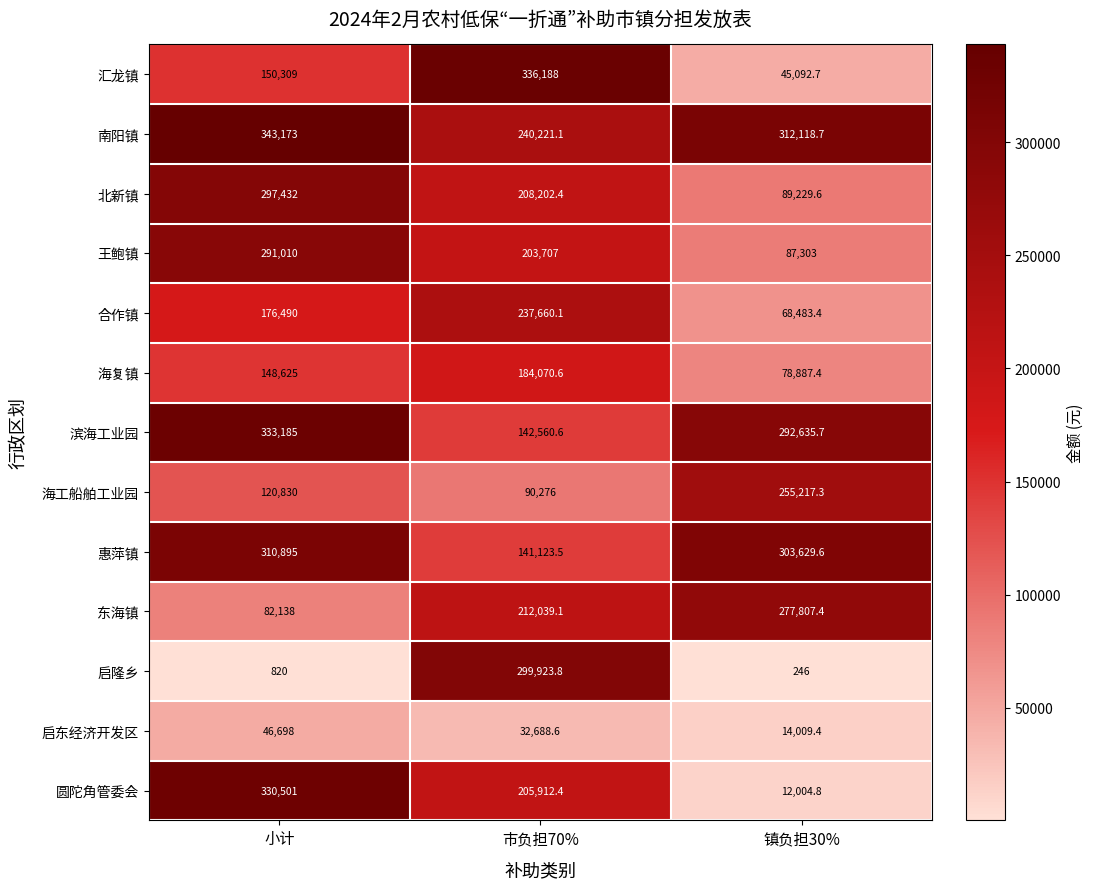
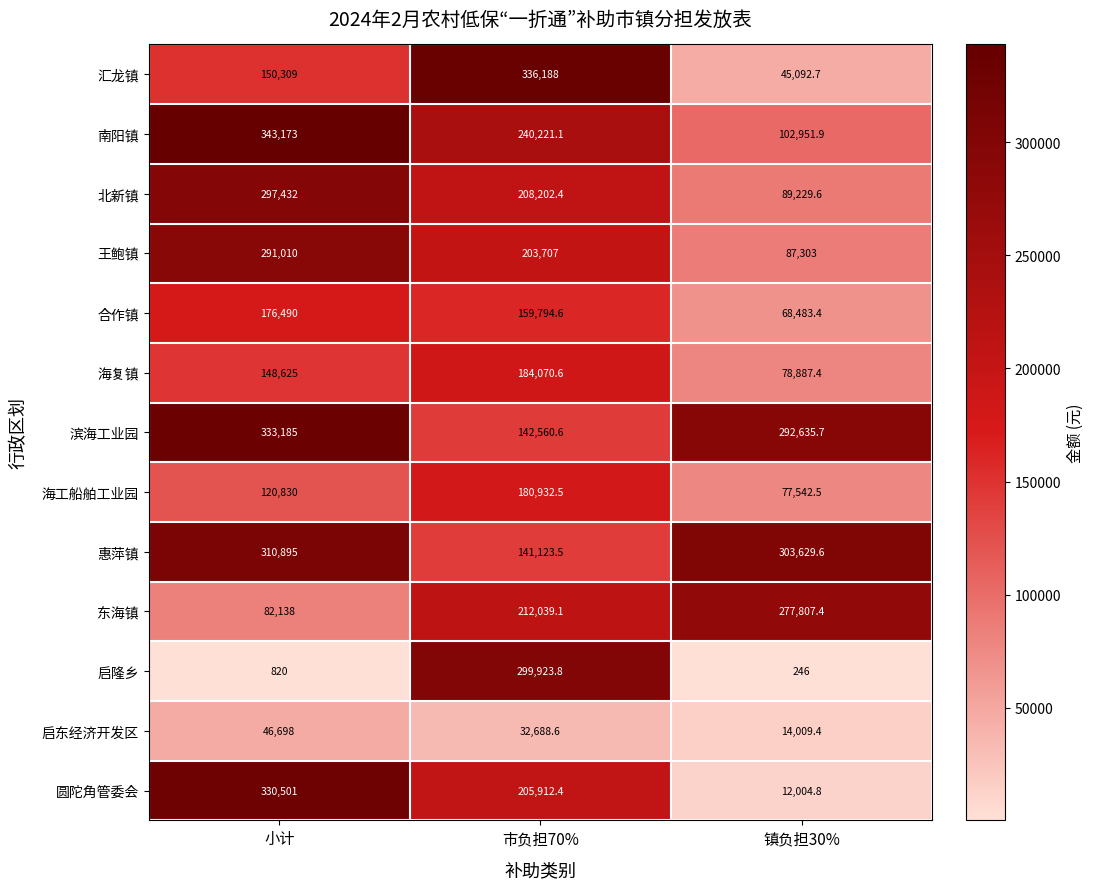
  {
    "汇龙镇": {
      "小计": "150,309",
      "市负担70%": "336,188",
      "镇负担30%": "45,092.7"
    },
    "南阳镇": {
      "小计": "343,173",
      "市负担70%": "240,221.1",
-     "镇负担30%": "312,118.7"
+     "镇负担30%": "102,951.9"
    },
    "北新镇": {
      "小计": "297,432",
      "市负担70%": "208,202.4",
      "镇负担30%": "89,229.6"
    },
    "王鲍镇": {
      "小计": "291,010",
      "市负担70%": "203,707",
      "镇负担30%": "87,303"
    },
    "合作镇": {
      "小计": "176,490",
-     "市负担70%": "237,660.1",
+     "市负担70%": "159,794.6",
      "镇负担30%": "68,483.4"
    },
    "海复镇": {
      "小计": "148,625",
      "市负担70%": "184,070.6",
      "镇负担30%": "78,887.4"
    },
    "滨海工业园": {
      "小计": "333,185",
      "市负担70%": "142,560.6",
      "镇负担30%": "292,635.7"
    },
    "海工船舶工业园": {
      "小计": "120,830",
-     "市负担70%": "90,276",
-     "镇负担30%": "255,217.3"
+     "市负担70%": "180,932.5",
+     "镇负担30%": "77,542.5"
    },
    "惠萍镇": {
      "小计": "310,895",
      "市负担70%": "141,123.5",
      "镇负担30%": "303,629.6"
    },
    "东海镇": {
      "小计": "82,138",
      "市负担70%": "212,039.1",
      "镇负担30%": "277,807.4"
    },
    "启隆乡": {
      "小计": "820",
      "市负担70%": "299,923.8",
      "镇负担30%": "246"
    },
    "启东经济开发区": {
      "小计": "46,698",
      "市负担70%": "32,688.6",
      "镇负担30%": "14,009.4"
    },
    "圆陀角管委会": {
      "小计": "330,501",
      "市负担70%": "205,912.4",
      "镇负担30%": "12,004.8"
    }
  }
